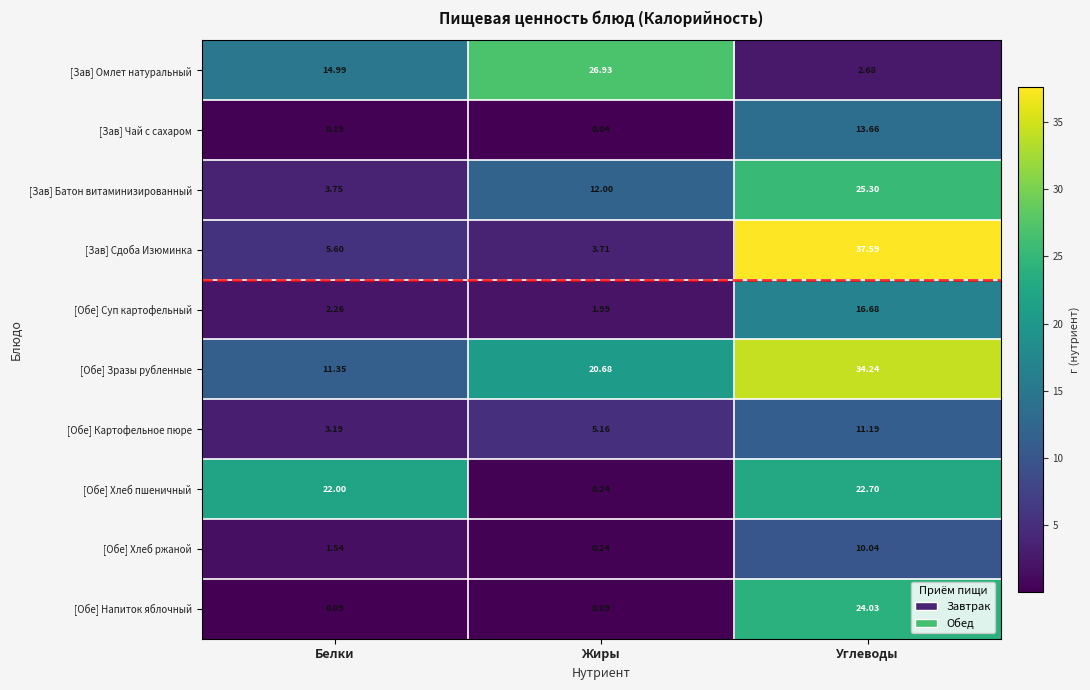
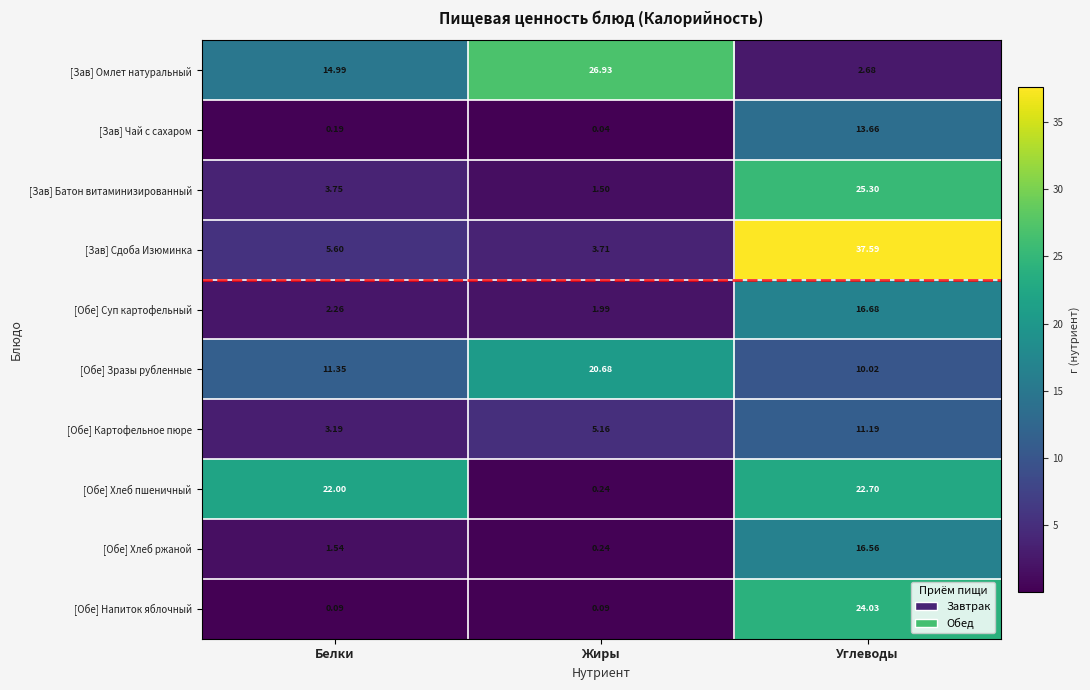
  {
    "[Зав] Омлет натуральный": {
      "Белки": 14.99,
      "Жиры": 26.93,
      "Углеводы": 2.68
    },
    "[Зав] Чай с сахаром": {
      "Белки": 0.19,
      "Жиры": 0.04,
      "Углеводы": 13.66
    },
    "[Зав] Батон витаминизированный": {
      "Белки": 3.75,
-     "Жиры": 12.00,
+     "Жиры": 1.50,
      "Углеводы": 25.30
    },
    "[Зав] Сдоба Изюминка": {
      "Белки": 5.60,
      "Жиры": 3.71,
      "Углеводы": 37.59
    },
    "[Обе] Суп картофельный": {
      "Белки": 2.26,
      "Жиры": 1.99,
      "Углеводы": 16.68
    },
    "[Обе] Зразы рубленные": {
      "Белки": 11.35,
      "Жиры": 20.68,
-     "Углеводы": 34.24
+     "Углеводы": 10.02
    },
    "[Обе] Картофельное пюре": {
      "Белки": 3.19,
      "Жиры": 5.16,
      "Углеводы": 11.19
    },
    "[Обе] Хлеб пшеничный": {
      "Белки": 22.00,
      "Жиры": 0.24,
      "Углеводы": 22.70
    },
    "[Обе] Хлеб ржаной": {
      "Белки": 1.54,
      "Жиры": 0.24,
-     "Углеводы": 10.04
+     "Углеводы": 16.56
    },
    "[Обе] Напиток яблочный": {
      "Белки": 0.09,
      "Жиры": 0.09,
      "Углеводы": 24.03
    }
  }
